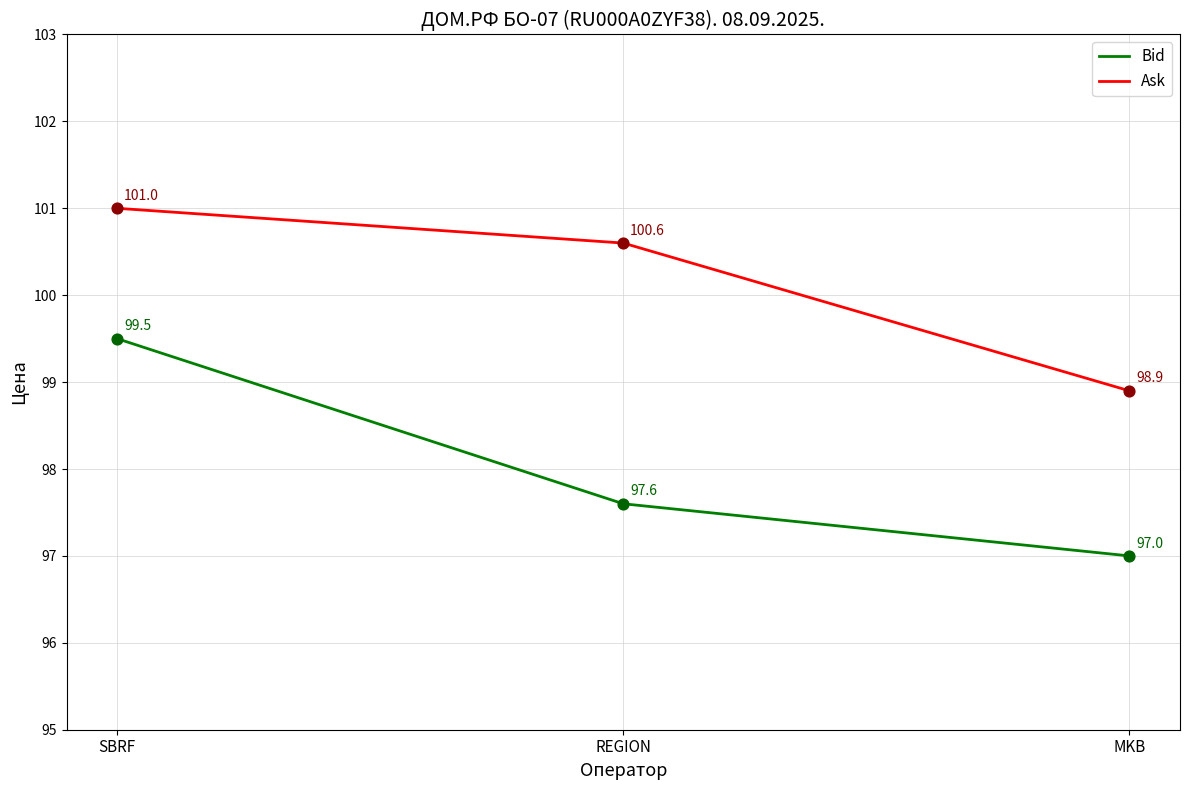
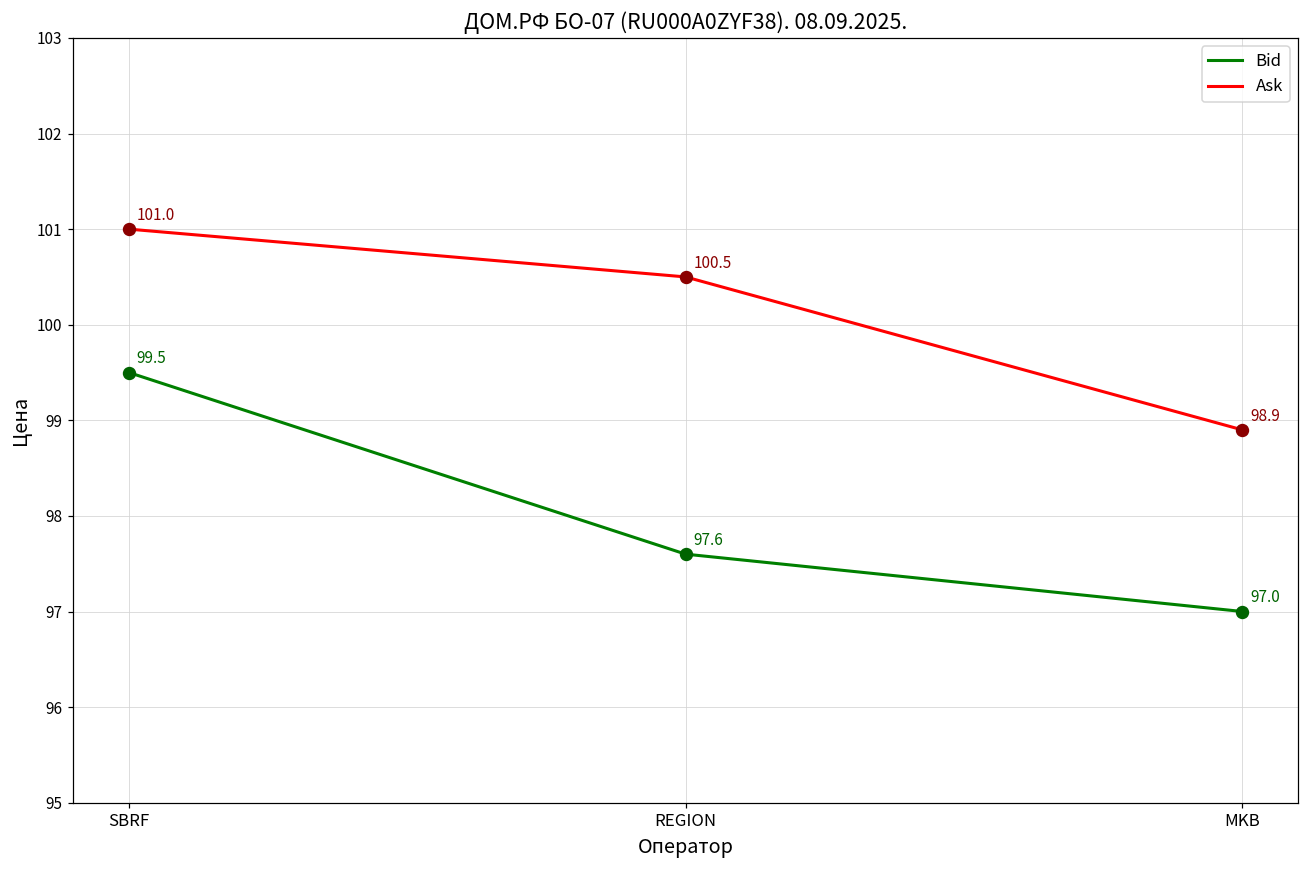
  {
    "Bid": {
      "SBRF": 99.5,
      "REGION": 97.6,
      "MKB": 97.0
    },
    "Ask": {
      "SBRF": 101.0,
-     "REGION": 100.6,
+     "REGION": 100.5,
      "MKB": 98.9
    }
  }
